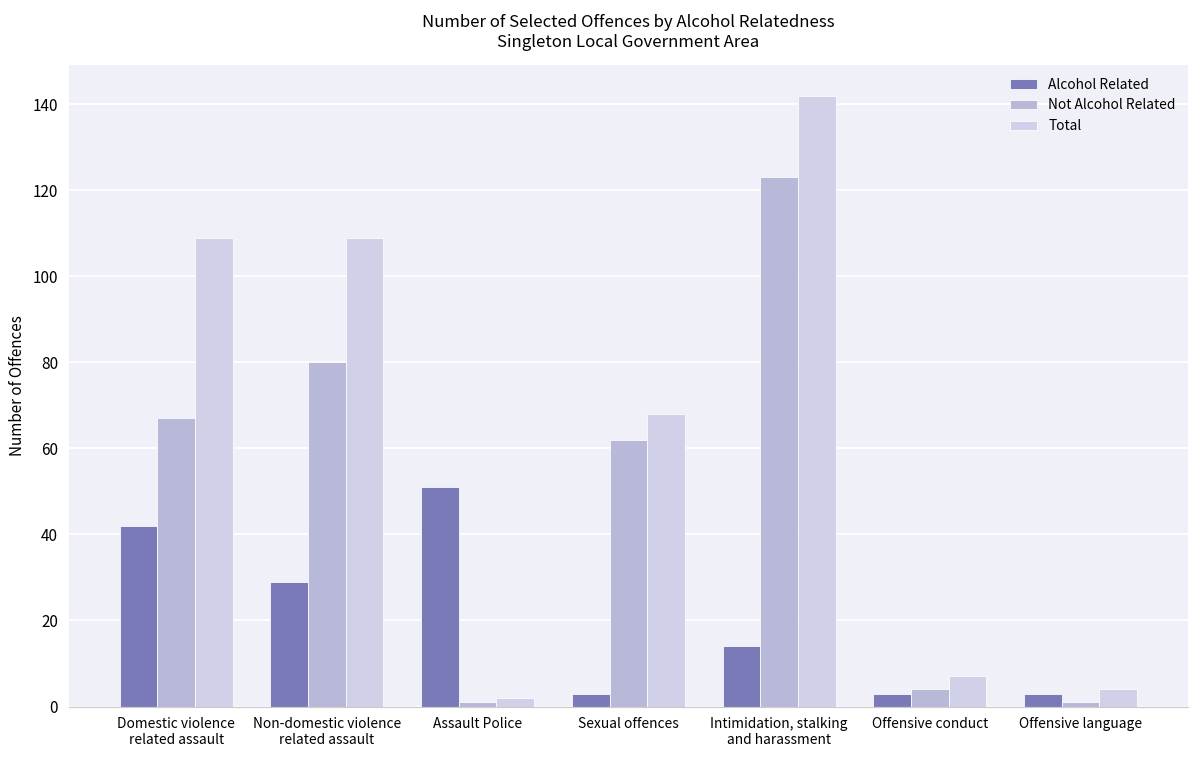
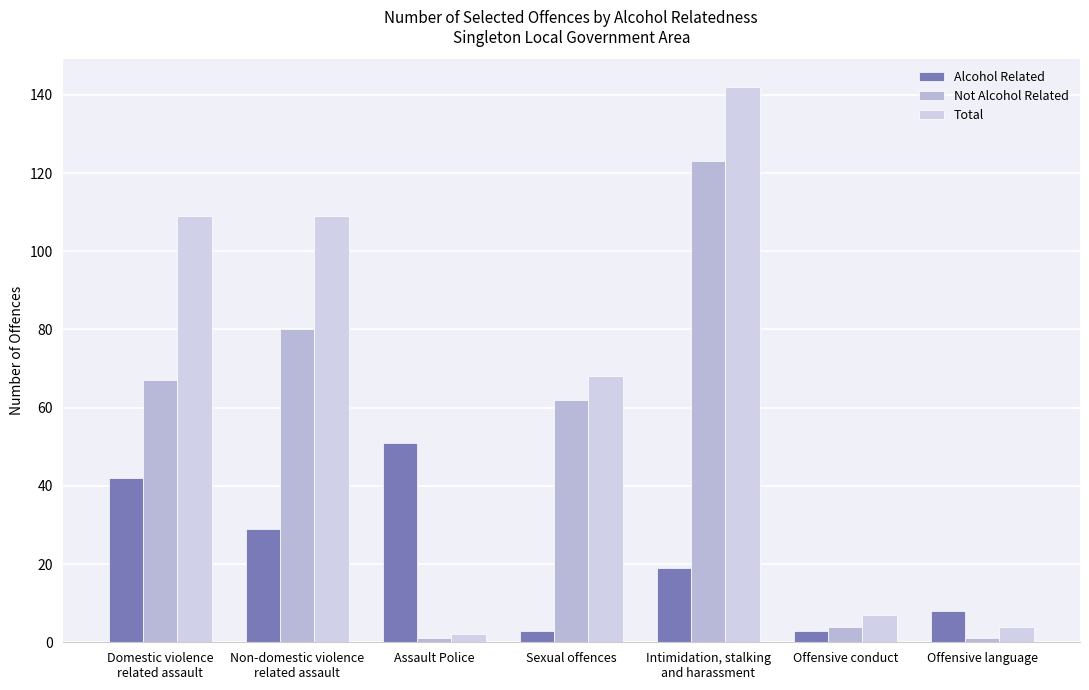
  {
    "Alcohol Related": {
      "Domestic violence related assault": 42,
      "Non-domestic violence related assault": 29,
      "Assault Police": 51,
      "Sexual offences": 3,
-     "Intimidation, stalking and harassment": 14,
+     "Intimidation, stalking and harassment": 19,
      "Offensive conduct": 3,
-     "Offensive language": 3
+     "Offensive language": 8
    }
  }
